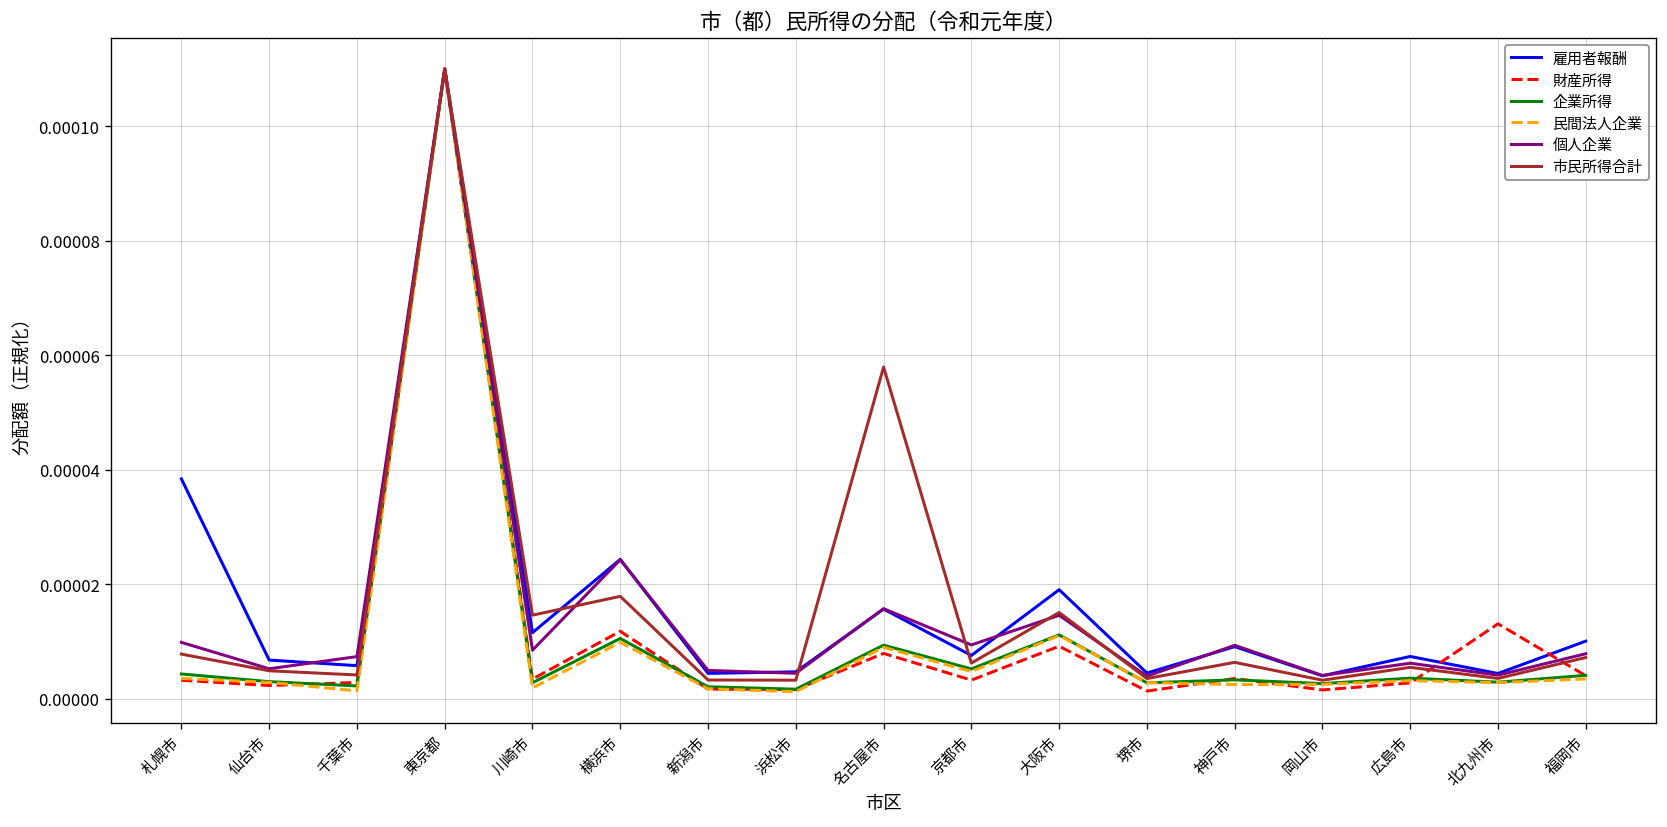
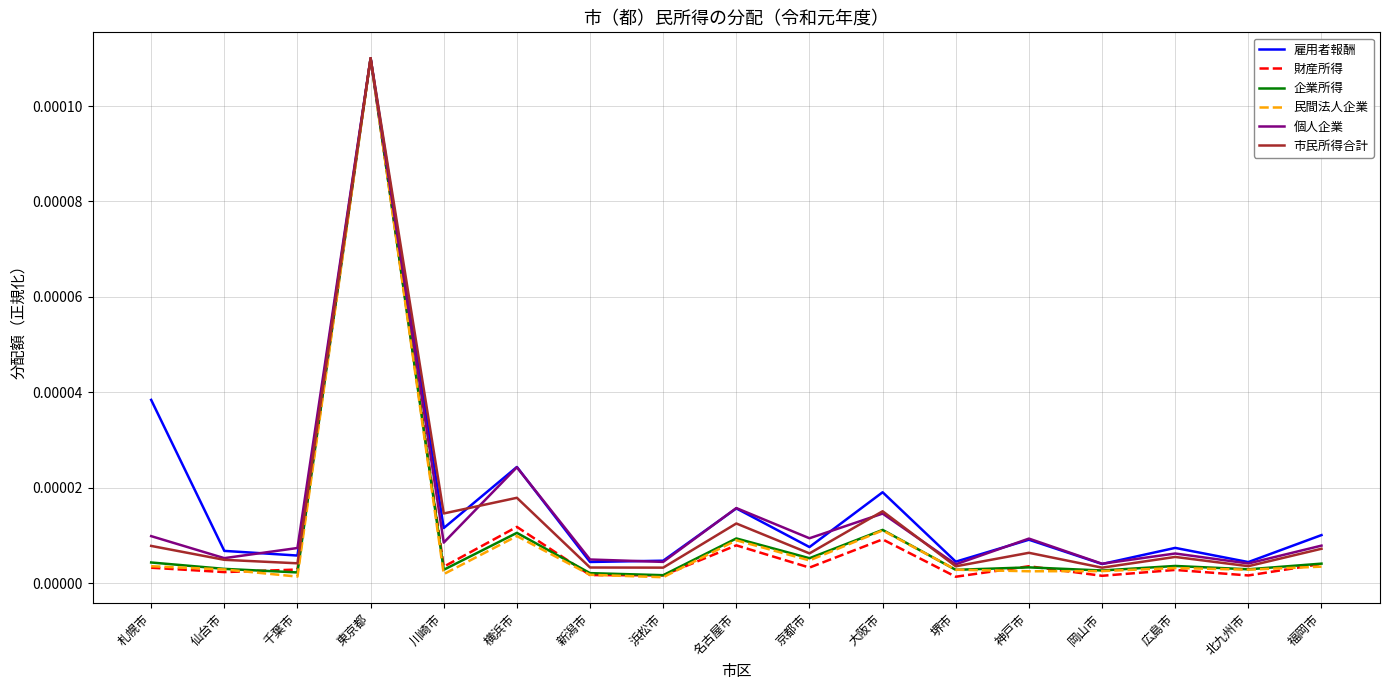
  {
    "雇用者報酬": {
      "札幌市": 0.000038,
      "仙台市": 0.000007,
      "千葉市": 0.000006,
      "川崎市": 0.000012,
      "京都市": 0.000008,
      "大阪市": 0.000019,
      "堺市": 0.000005,
      "広島市": 0.000007,
      "福岡市": 0.000010
    },
    "財産所得": {
      "仙台市": 0.000002,
      "千葉市": 0.000003,
      "川崎市": 0.000003,
      "横浜市": 0.000012,
      "名古屋市": 0.000008,
      "京都市": 0.000003,
      "大阪市": 0.000009,
      "堺市": 0.000001,
      "岡山市": 0.000002,
-     "北九州市": 0.000013
+     "北九州市": 0.000002
    },
    "企業所得": {
      "札幌市": 0.000004,
      "千葉市": 0.000002,
      "川崎市": 0.000003,
      "横浜市": 0.000011
    },
    "民間法人企業": {
      "千葉市": 0.000001,
      "川崎市": 0.000002,
      "横浜市": 0.000010,
      "神戸市": 0.000003,
      "福岡市": 0.000003
    },
    "個人企業": {
      "札幌市": 0.000010,
      "千葉市": 0.000007,
      "川崎市": 0.000009,
      "京都市": 0.000009,
      "広島市": 0.000006,
      "福岡市": 0.000008
    },
    "市民所得合計": {
      "札幌市": 0.000008,
      "千葉市": 0.000004,
      "川崎市": 0.000015,
      "横浜市": 0.000018,
      "新潟市": 0.000003,
      "浜松市": 0.000003,
-     "名古屋市": 0.000058,
+     "名古屋市": 0.000013,
      "京都市": 0.000006,
      "神戸市": 0.000006,
      "岡山市": 0.000003,
      "広島市": 0.000006,
      "北九州市": 0.000004,
      "福岡市": 0.000007
    }
  }
